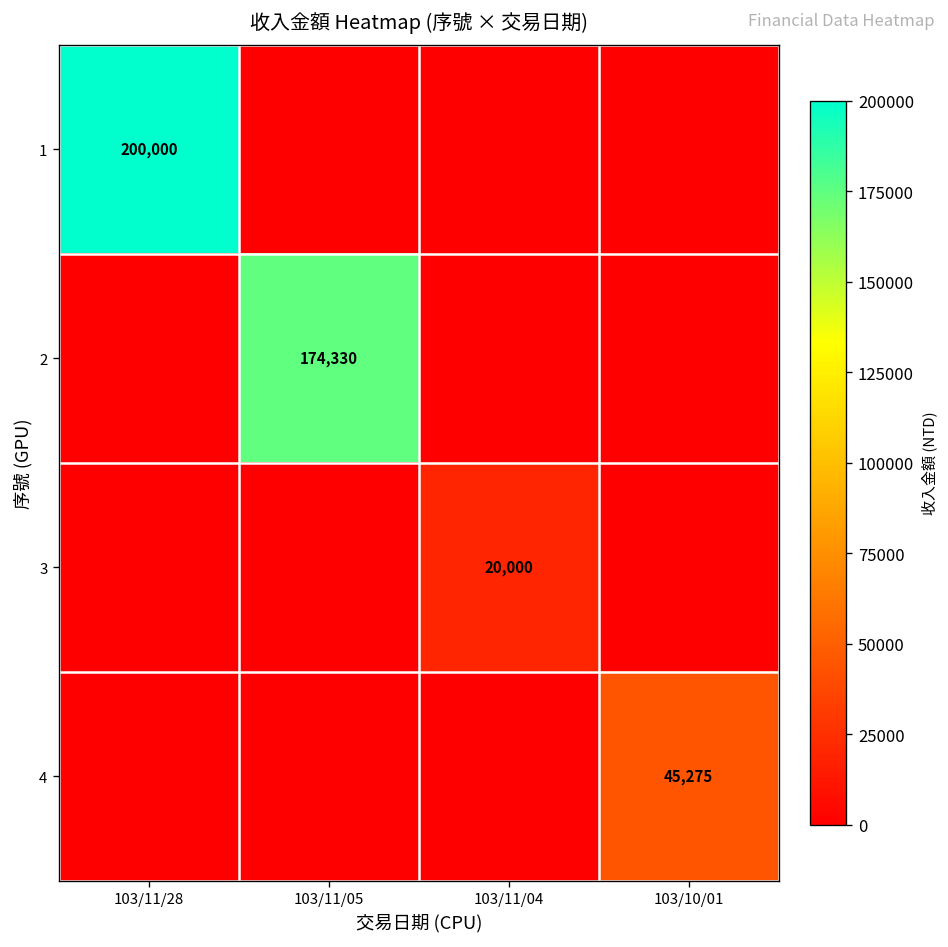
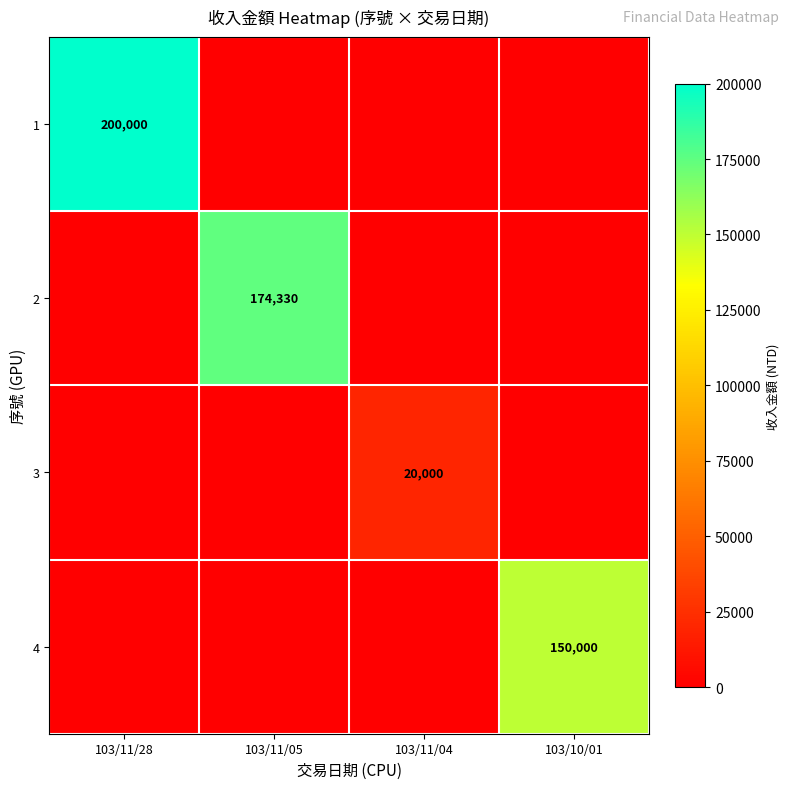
  {
    "1": {
      "103/11/28": "200,000"
    },
    "2": {
      "103/11/05": "174,330"
    },
    "3": {
      "103/11/04": "20,000"
    },
    "4": {
-     "103/10/01": "45,275"
+     "103/10/01": "150,000"
    }
  }
